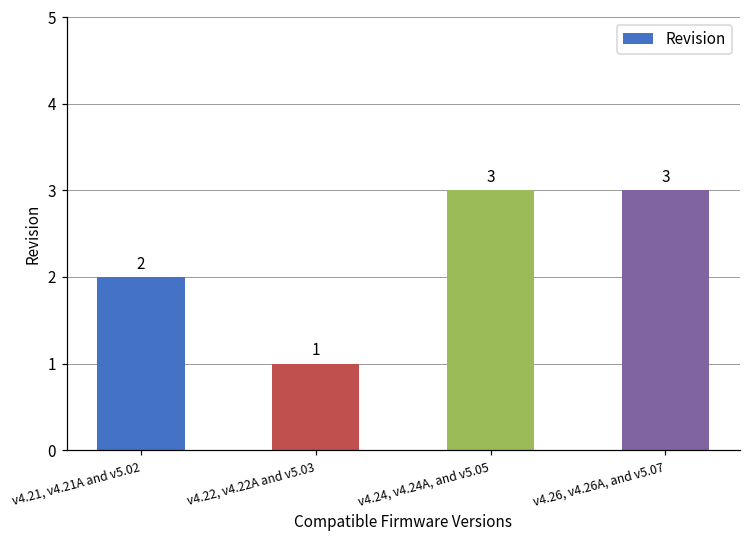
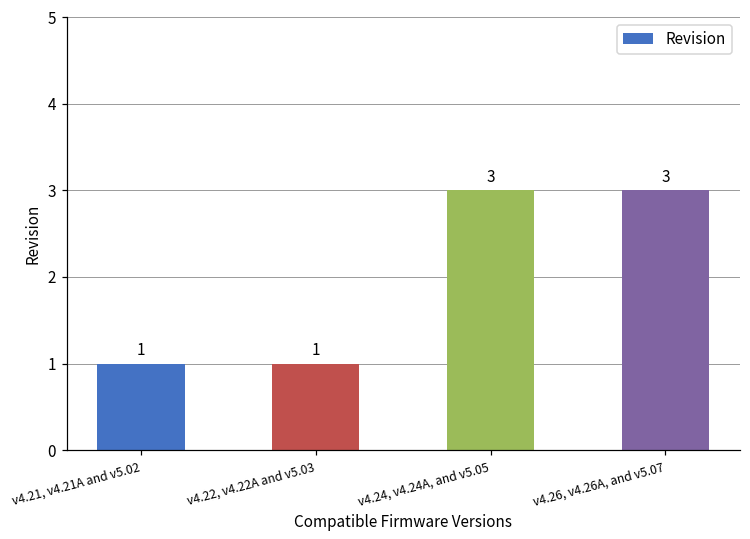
  {
-   "v4.21, v4.21A and v5.02": 2,
+   "v4.21, v4.21A and v5.02": 1,
    "v4.22, v4.22A and v5.03": 1,
    "v4.24, v4.24A, and v5.05": 3,
    "v4.26, v4.26A, and v5.07": 3
  }
